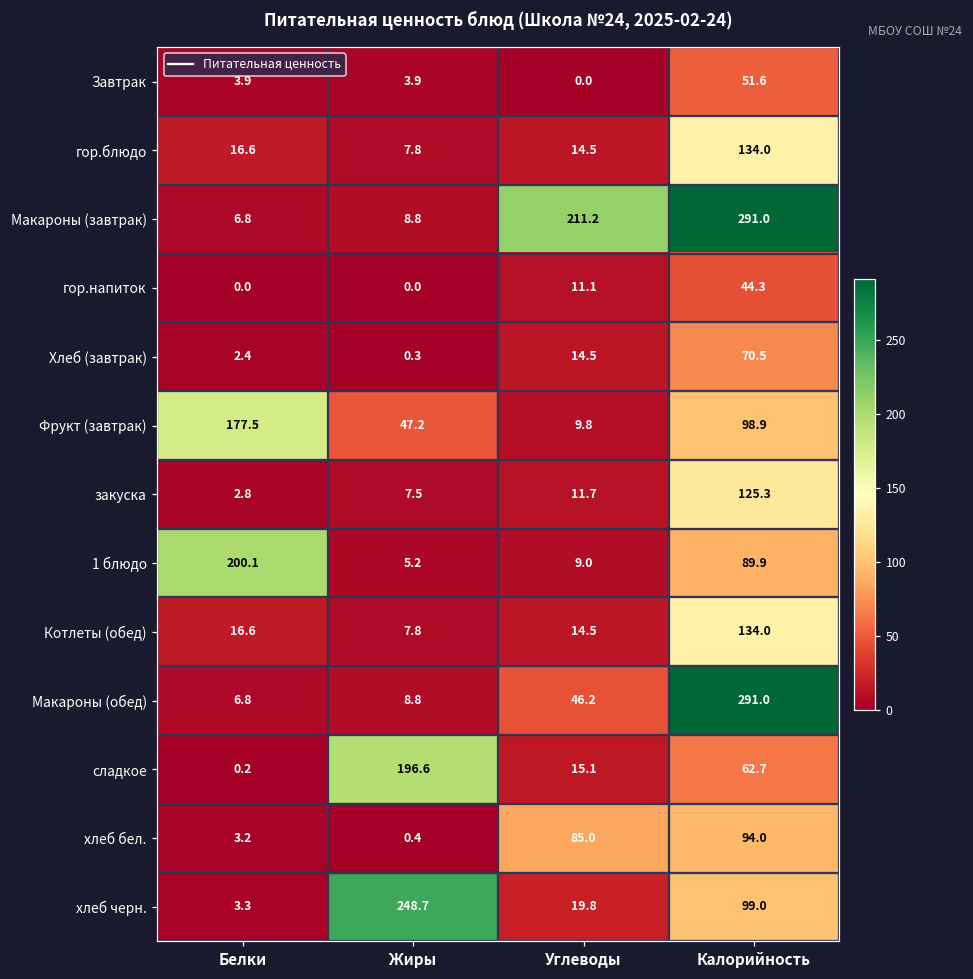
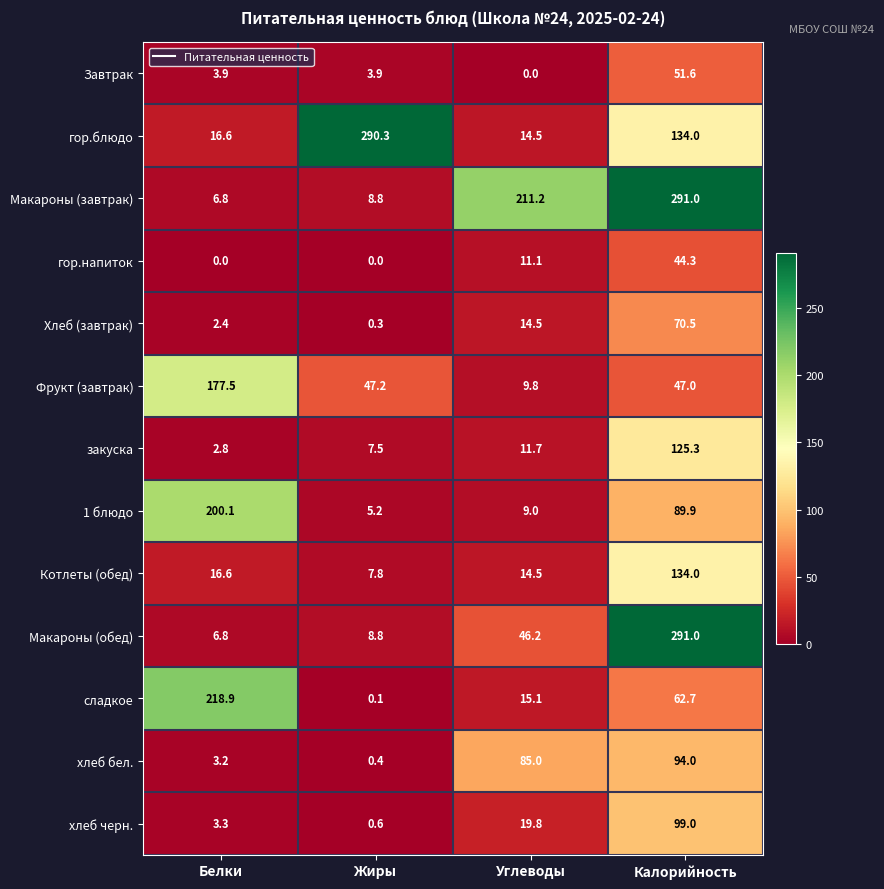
  {
    "Завтрак": {
      "Белки": 3.9,
      "Жиры": 3.9,
      "Углеводы": 0.0,
      "Калорийность": 51.6
    },
    "гор.блюдо": {
      "Белки": 16.6,
-     "Жиры": 7.8,
+     "Жиры": 290.3,
      "Углеводы": 14.5,
      "Калорийность": 134.0
    },
    "Макароны (завтрак)": {
      "Белки": 6.8,
      "Жиры": 8.8,
      "Углеводы": 211.2,
      "Калорийность": 291.0
    },
    "гор.напиток": {
      "Белки": 0.0,
      "Жиры": 0.0,
      "Углеводы": 11.1,
      "Калорийность": 44.3
    },
    "Хлеб (завтрак)": {
      "Белки": 2.4,
      "Жиры": 0.3,
      "Углеводы": 14.5,
      "Калорийность": 70.5
    },
    "Фрукт (завтрак)": {
      "Белки": 177.5,
      "Жиры": 47.2,
      "Углеводы": 9.8,
-     "Калорийность": 98.9
+     "Калорийность": 47.0
    },
    "закуска": {
      "Белки": 2.8,
      "Жиры": 7.5,
      "Углеводы": 11.7,
      "Калорийность": 125.3
    },
    "1 блюдо": {
      "Белки": 200.1,
      "Жиры": 5.2,
      "Углеводы": 9.0,
      "Калорийность": 89.9
    },
    "Котлеты (обед)": {
      "Белки": 16.6,
      "Жиры": 7.8,
      "Углеводы": 14.5,
      "Калорийность": 134.0
    },
    "Макароны (обед)": {
      "Белки": 6.8,
      "Жиры": 8.8,
      "Углеводы": 46.2,
      "Калорийность": 291.0
    },
    "сладкое": {
-     "Белки": 0.2,
-     "Жиры": 196.6,
+     "Белки": 218.9,
+     "Жиры": 0.1,
      "Углеводы": 15.1,
      "Калорийность": 62.7
    },
    "хлеб бел.": {
      "Белки": 3.2,
      "Жиры": 0.4,
      "Углеводы": 85.0,
      "Калорийность": 94.0
    },
    "хлеб черн.": {
      "Белки": 3.3,
-     "Жиры": 248.7,
+     "Жиры": 0.6,
      "Углеводы": 19.8,
      "Калорийность": 99.0
    }
  }
